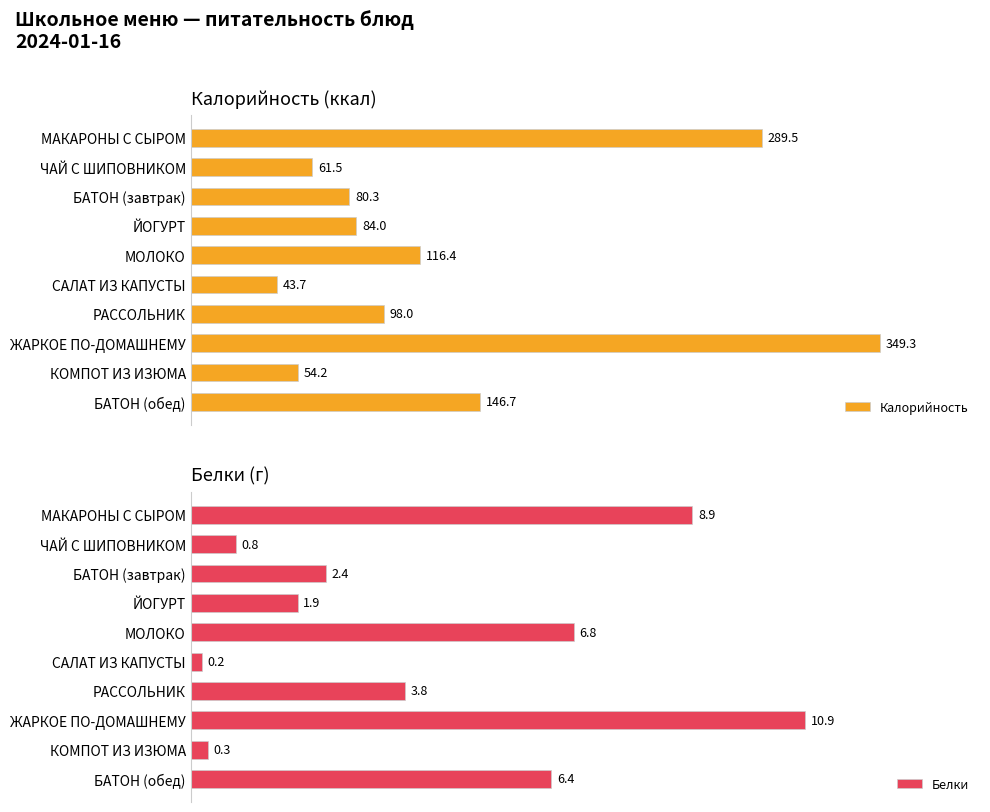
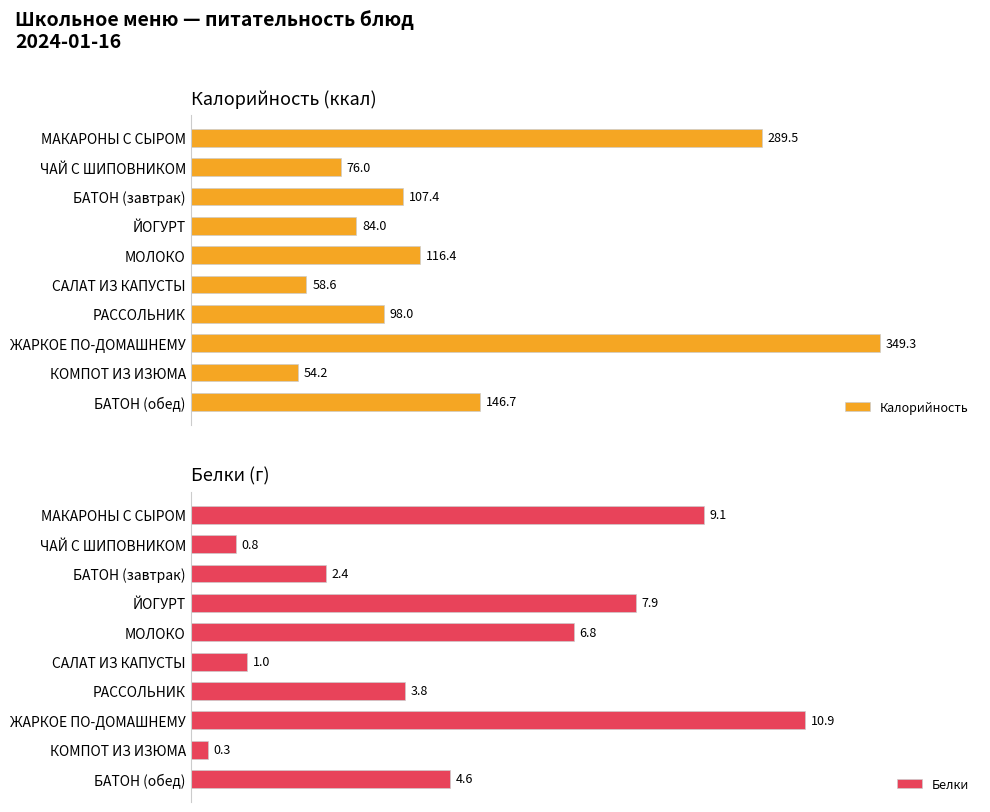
  {
    "Калорийность (ккал)": {
      "МАКАРОНЫ С СЫРОМ": 289.5,
-     "ЧАЙ С ШИПОВНИКОМ": 61.5,
-     "БАТОН (завтрак)": 80.3,
+     "ЧАЙ С ШИПОВНИКОМ": 76.0,
+     "БАТОН (завтрак)": 107.4,
      "ЙОГУРТ": 84.0,
      "МОЛОКО": 116.4,
-     "САЛАТ ИЗ КАПУСТЫ": 43.7,
+     "САЛАТ ИЗ КАПУСТЫ": 58.6,
      "РАССОЛЬНИК": 98.0,
      "ЖАРКОЕ ПО-ДОМАШНЕМУ": 349.3,
      "КОМПОТ ИЗ ИЗЮМА": 54.2,
      "БАТОН (обед)": 146.7
    },
    "Белки (г)": {
-     "МАКАРОНЫ С СЫРОМ": 8.9,
+     "МАКАРОНЫ С СЫРОМ": 9.1,
      "ЧАЙ С ШИПОВНИКОМ": 0.8,
      "БАТОН (завтрак)": 2.4,
-     "ЙОГУРТ": 1.9,
+     "ЙОГУРТ": 7.9,
      "МОЛОКО": 6.8,
-     "САЛАТ ИЗ КАПУСТЫ": 0.2,
+     "САЛАТ ИЗ КАПУСТЫ": 1.0,
      "РАССОЛЬНИК": 3.8,
      "ЖАРКОЕ ПО-ДОМАШНЕМУ": 10.9,
      "КОМПОТ ИЗ ИЗЮМА": 0.3,
-     "БАТОН (обед)": 6.4
+     "БАТОН (обед)": 4.6
    }
  }
